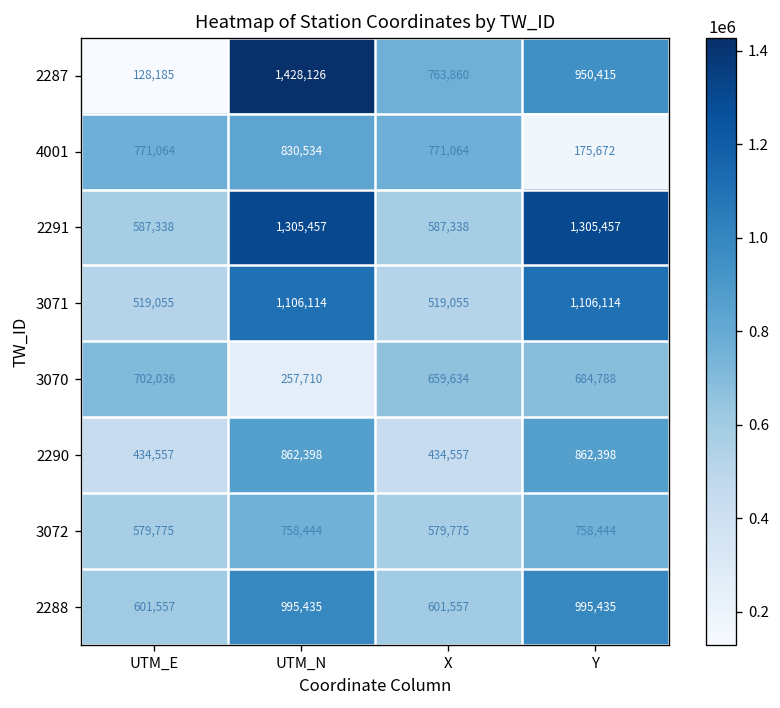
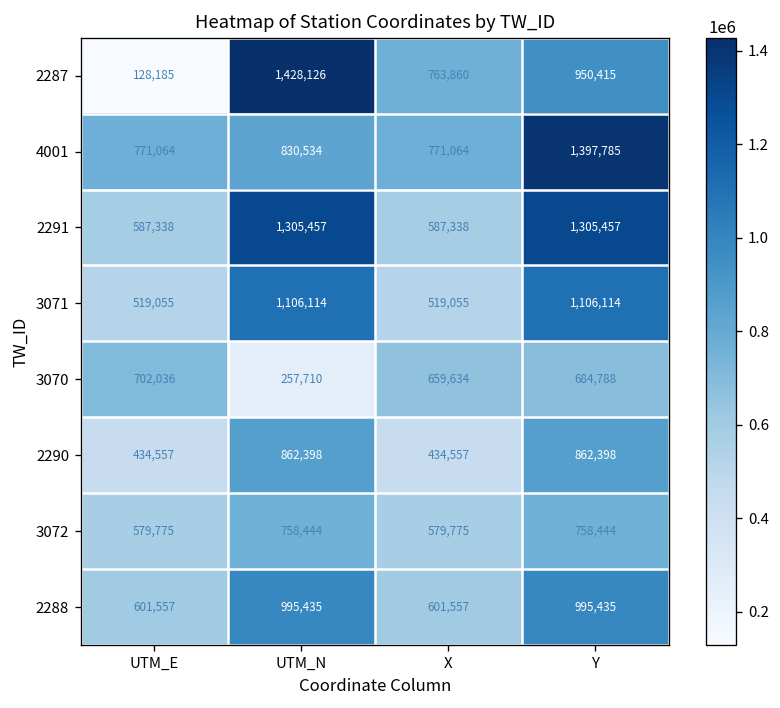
  {
    "2287": {
      "UTM_E": "128,185",
      "UTM_N": "1,428,126",
      "Y": "950,415"
    },
    "4001": {
      "UTM_N": "830,534",
-     "Y": "175,672"
+     "Y": "1,397,785"
    },
    "2291": {
      "UTM_E": "587,338",
      "UTM_N": "1,305,457",
      "X": "587,338",
      "Y": "1,305,457"
    },
    "3071": {
      "UTM_E": "519,055",
      "UTM_N": "1,106,114",
      "X": "519,055",
      "Y": "1,106,114"
    },
    "3070": {
      "UTM_E": "702,036",
      "UTM_N": "257,710",
      "X": "659,634",
      "Y": "684,788"
    },
    "2290": {
      "UTM_E": "434,557",
      "UTM_N": "862,398",
      "X": "434,557",
      "Y": "862,398"
    },
    "3072": {
      "UTM_E": "579,775",
      "X": "579,775"
    },
    "2288": {
      "UTM_E": "601,557",
      "UTM_N": "995,435",
      "X": "601,557",
      "Y": "995,435"
    }
  }
